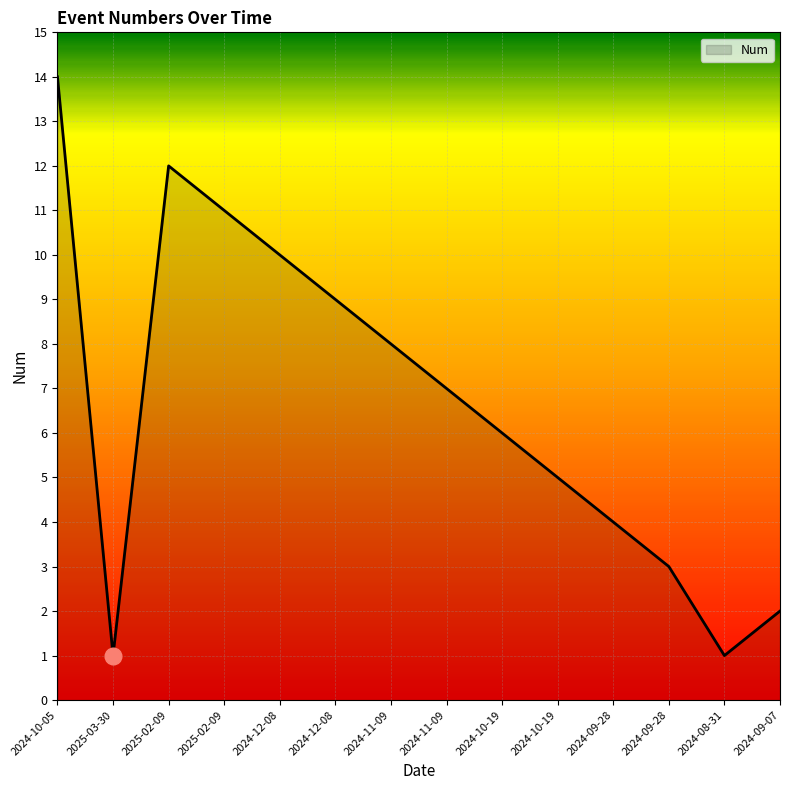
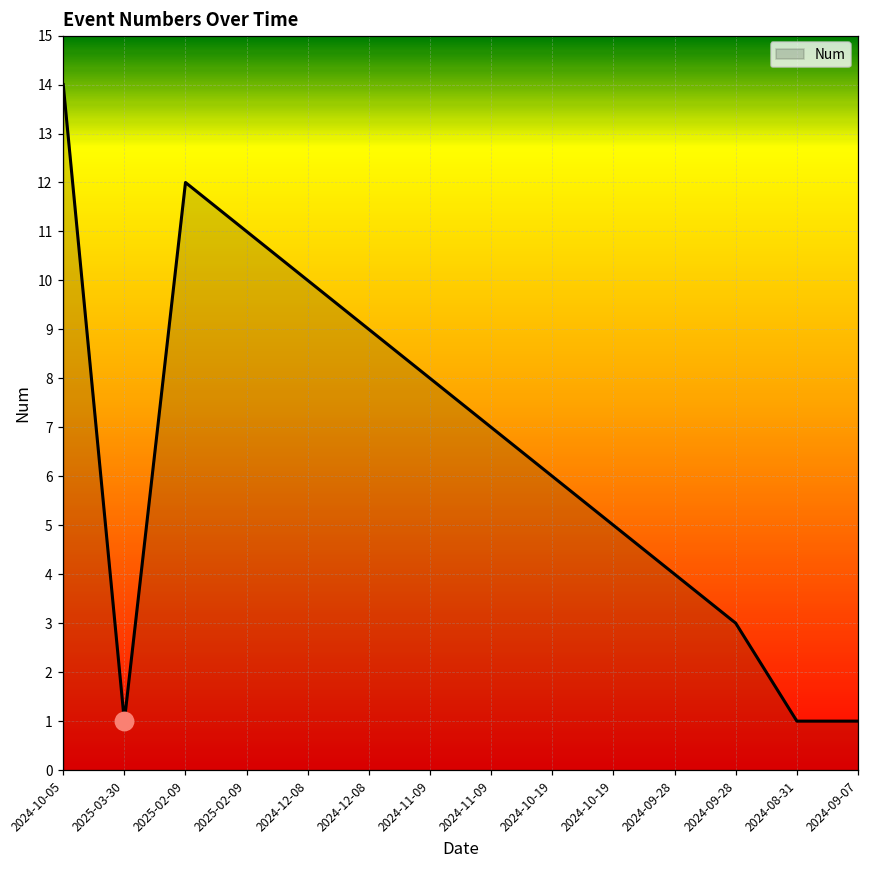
  {
    "Num": {
      "2024-10-05": 14,
      "2024-08-31": 1,
-     "2024-09-07": 2
+     "2024-09-07": 1
    }
  }
